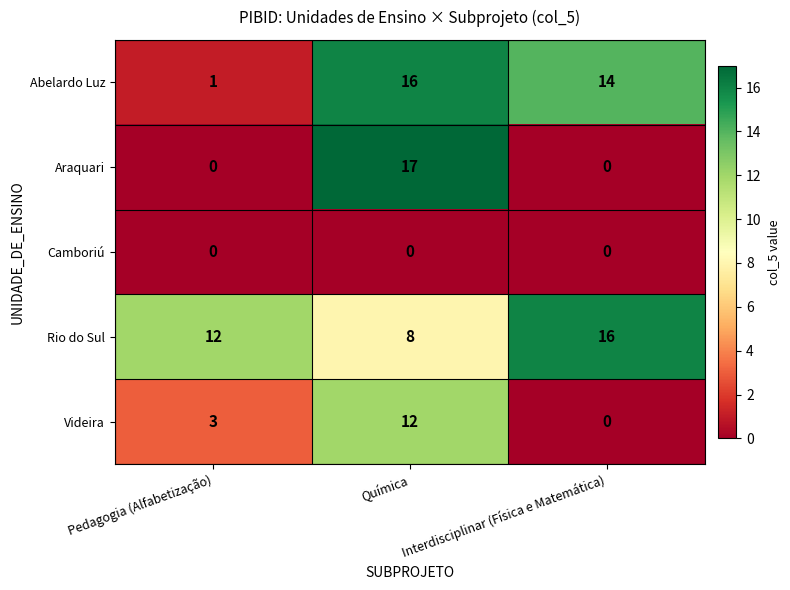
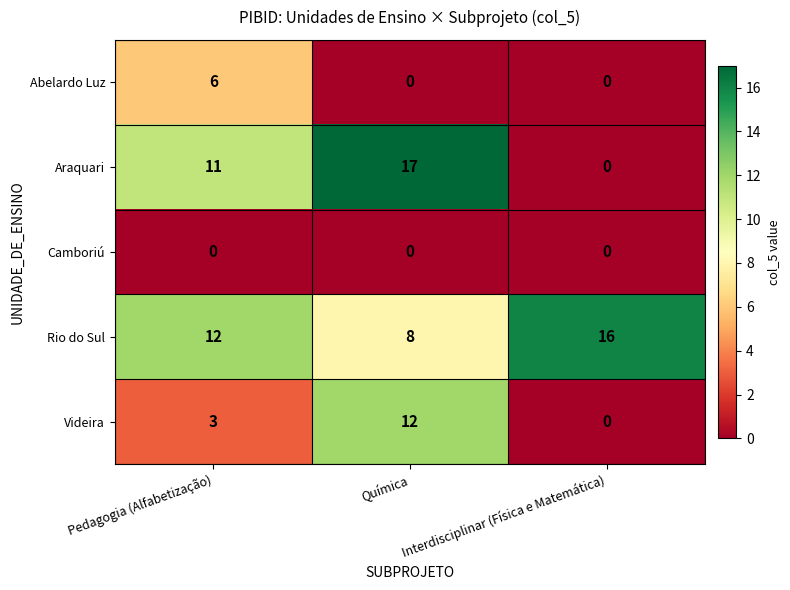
  {
    "Abelardo Luz": {
-     "Pedagogia (Alfabetização)": 1,
-     "Química": 16,
-     "Interdisciplinar (Física e Matemática)": 14
+     "Pedagogia (Alfabetização)": 6,
+     "Química": 0,
+     "Interdisciplinar (Física e Matemática)": 0
    },
    "Araquari": {
-     "Pedagogia (Alfabetização)": 0,
+     "Pedagogia (Alfabetização)": 11,
      "Química": 17,
      "Interdisciplinar (Física e Matemática)": 0
    },
    "Camboriú": {
      "Pedagogia (Alfabetização)": 0,
      "Química": 0,
      "Interdisciplinar (Física e Matemática)": 0
    },
    "Rio do Sul": {
      "Pedagogia (Alfabetização)": 12,
      "Química": 8,
      "Interdisciplinar (Física e Matemática)": 16
    },
    "Videira": {
      "Pedagogia (Alfabetização)": 3,
      "Química": 12,
      "Interdisciplinar (Física e Matemática)": 0
    }
  }
